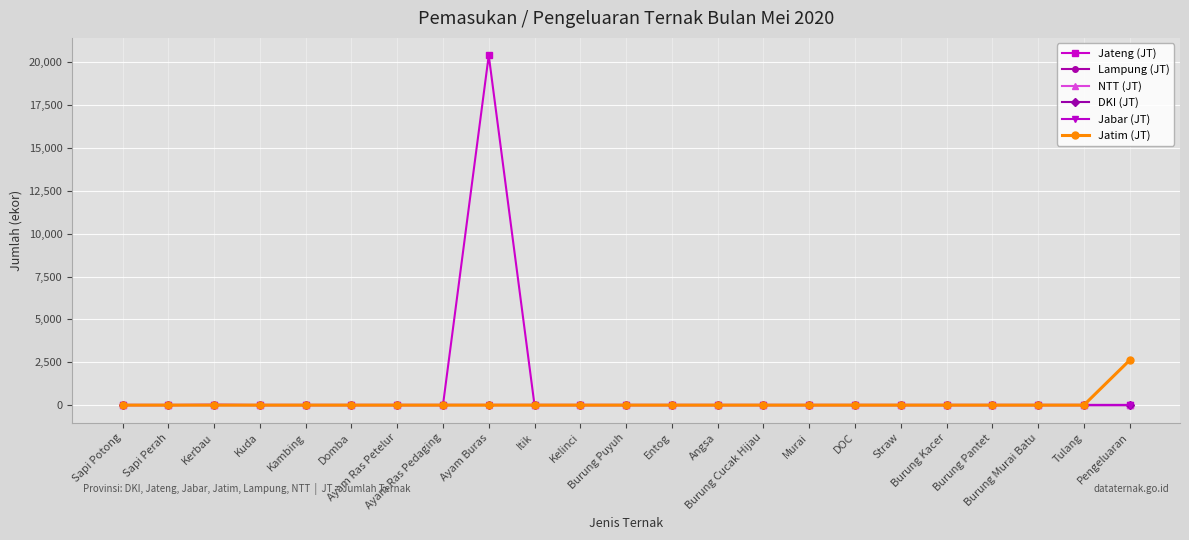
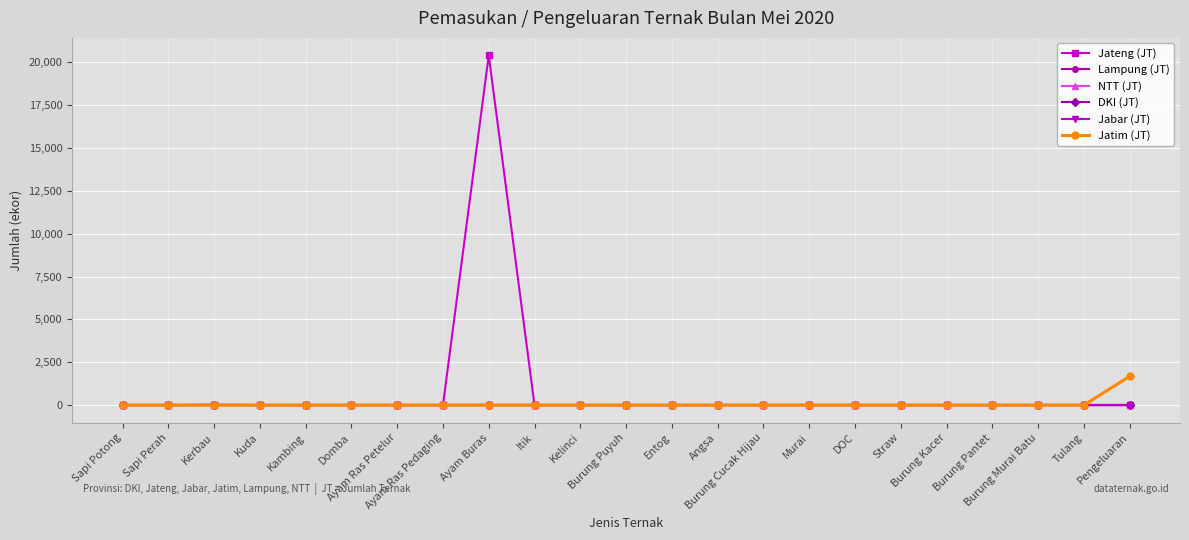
  {
    "Jatim (JT)": {
-     "Pengeluaran": "2,600"
+     "Pengeluaran": "1,700"
    }
  }
